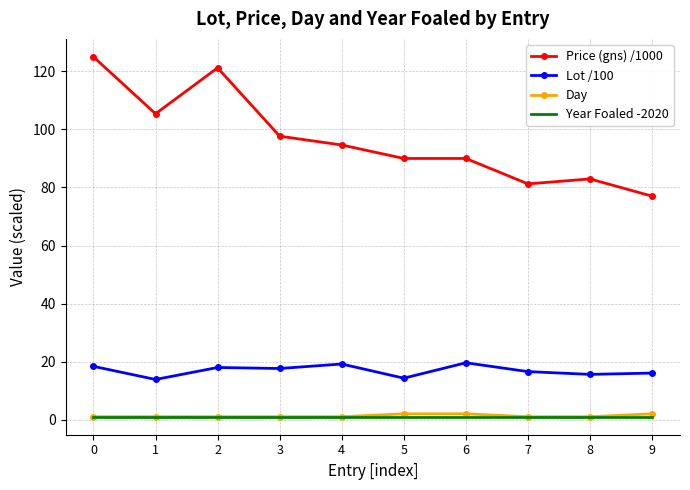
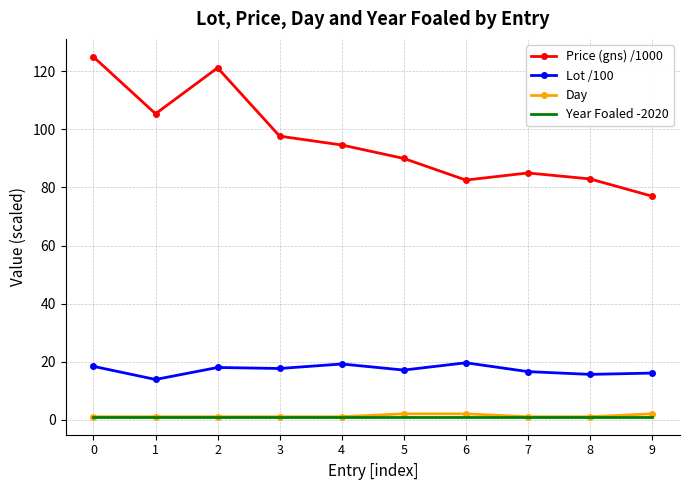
  {
    "Price (gns) /1000": {
      "0": 125,
      "1": 105,
      "2": 121,
      "3": 98,
      "4": 95,
      "5": 90,
-     "6": 90,
-     "7": 81,
+     "6": 83,
+     "7": 85,
      "8": 83,
      "9": 77
    },
    "Lot /100": {
      "0": 18,
      "1": 14,
      "2": 18,
      "3": 18,
      "4": 19,
-     "5": 14,
+     "5": 17,
      "6": 20,
      "7": 17,
      "8": 16,
      "9": 16
    },
    "Day": {
      "5": 2,
      "6": 2,
      "9": 2
    },
    "Year Foaled -2020": {
      "5": 1,
      "6": 1,
      "9": 1
    }
  }
